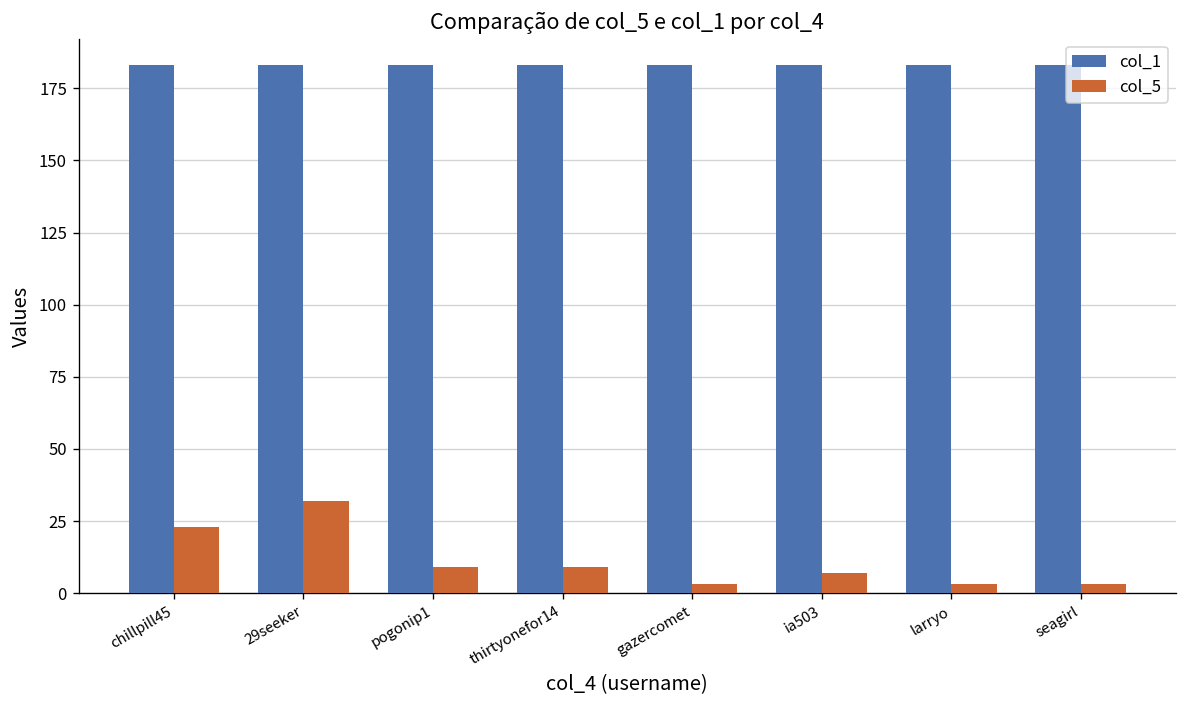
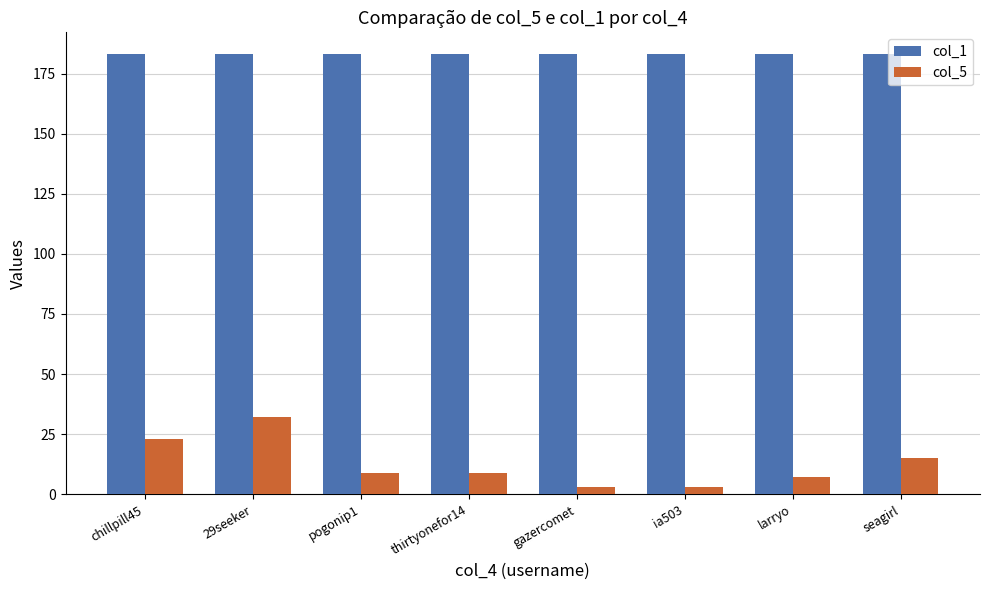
  {
    "col_1": {
      "chillpill45": 183,
      "29seeker": 183,
      "pogonip1": 183,
      "thirtyonefor14": 183,
      "gazercomet": 183,
      "ia503": 183,
      "larryo": 183,
      "seagirl": 183
    },
    "col_5": {
      "chillpill45": 23,
      "29seeker": 32,
      "pogonip1": 9,
      "thirtyonefor14": 9,
      "gazercomet": 3,
-     "ia503": 7,
-     "larryo": 3,
-     "seagirl": 3
+     "ia503": 3,
+     "larryo": 7,
+     "seagirl": 15
    }
  }
